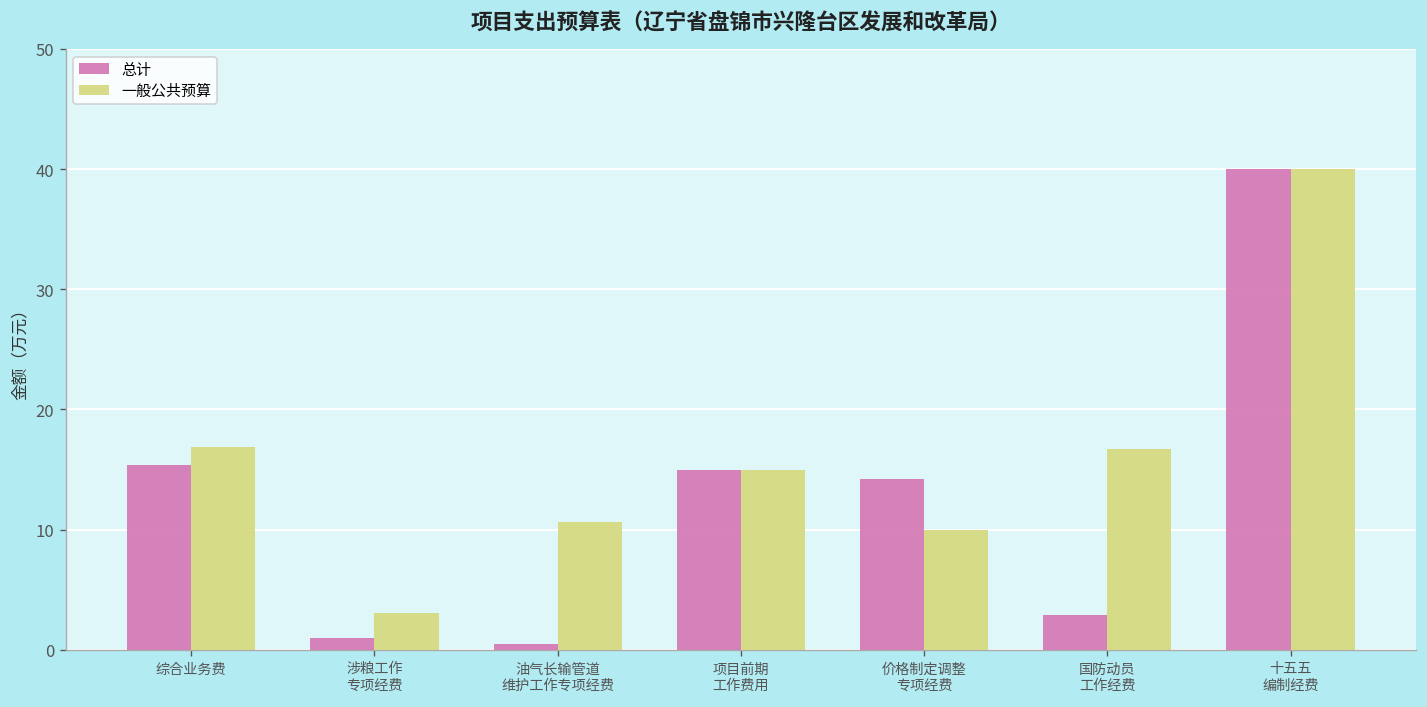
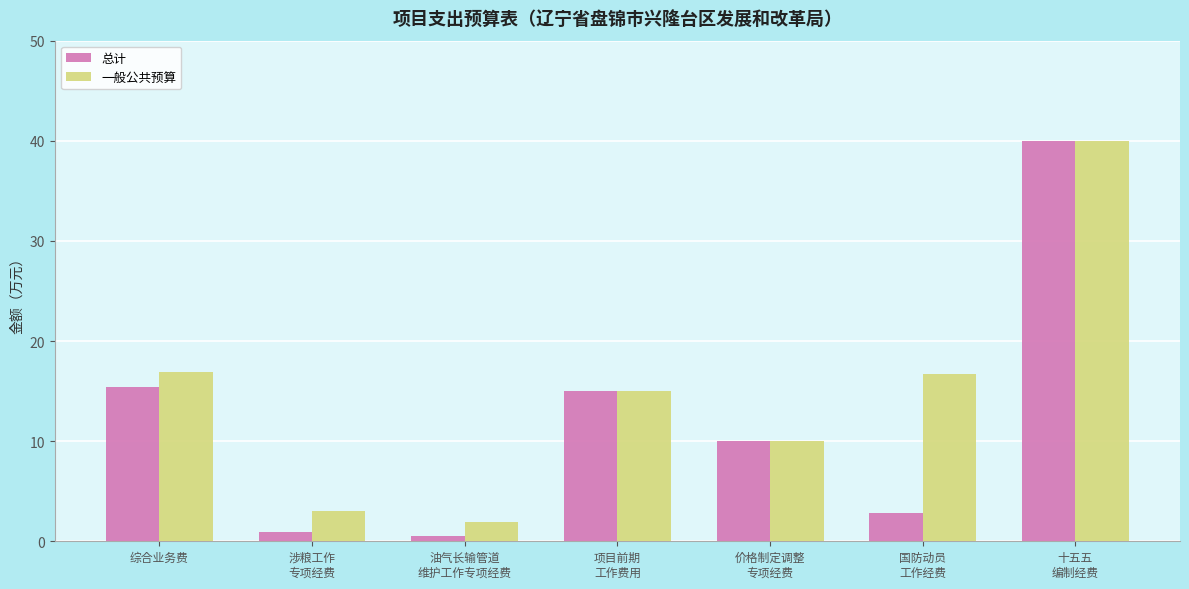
  {
    "总计": {
      "综合业务费": 15.4,
      "涉粮工作 专项经费": 1.0,
      "油气长输管道 维护工作专项经费": 0.5,
      "项目前期 工作费用": 15.0,
-     "价格制定调整 专项经费": 14.2,
+     "价格制定调整 专项经费": 10.0,
      "国防动员 工作经费": 2.9,
      "十五五 编制经费": 40.0
    },
    "一般公共预算": {
      "综合业务费": 16.9,
      "涉粮工作 专项经费": 3.0,
-     "油气长输管道 维护工作专项经费": 10.6,
+     "油气长输管道 维护工作专项经费": 1.9,
      "项目前期 工作费用": 15.0,
      "价格制定调整 专项经费": 10.0,
      "国防动员 工作经费": 16.7,
      "十五五 编制经费": 40.0
    }
  }
